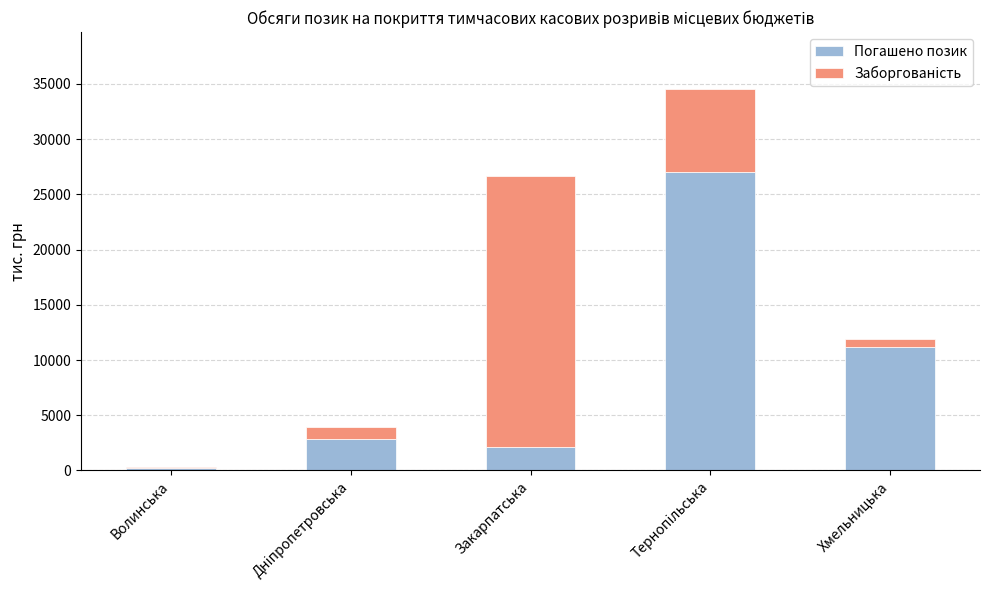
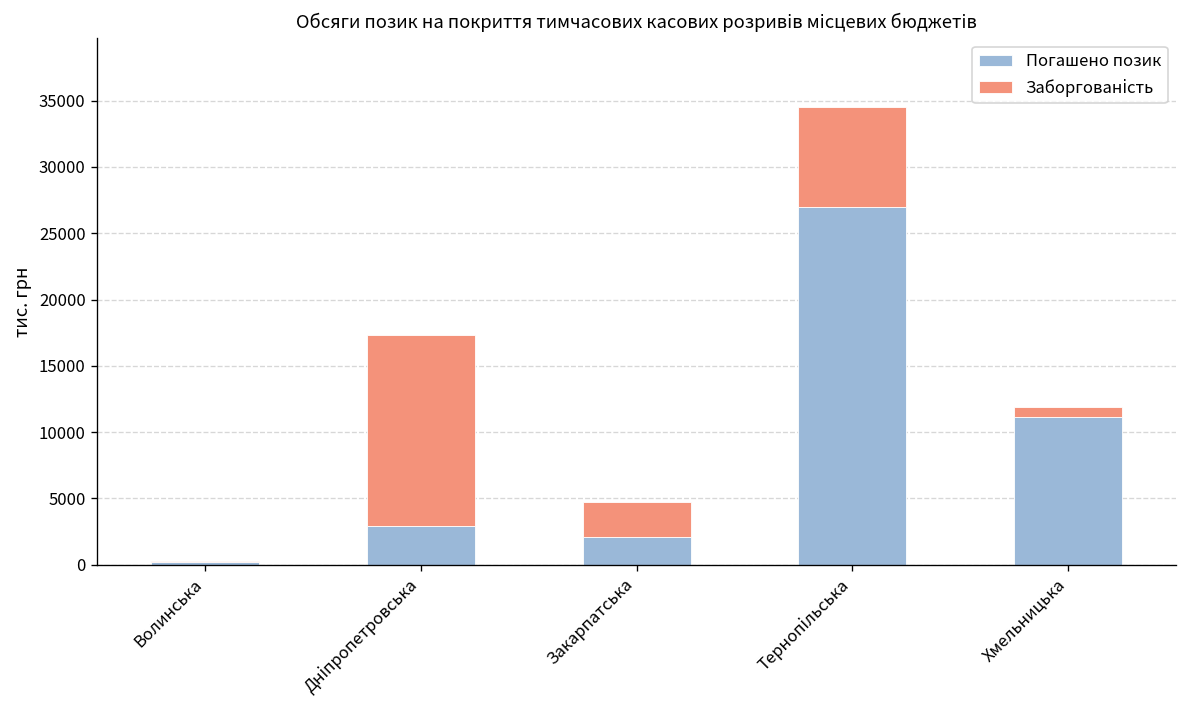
  {
    "Погашено позик": {
      "Волинська": 200,
      "Дніпропетровська": 2900,
      "Закарпатська": 2100,
      "Тернопільська": 27000,
      "Хмельницька": 11200
    },
    "Заборгованість": {
-     "Дніпропетровська": 1100,
-     "Закарпатська": 24500,
+     "Дніпропетровська": 14500,
+     "Закарпатська": 2700,
      "Тернопільська": 7500,
      "Хмельницька": 700
    }
  }
